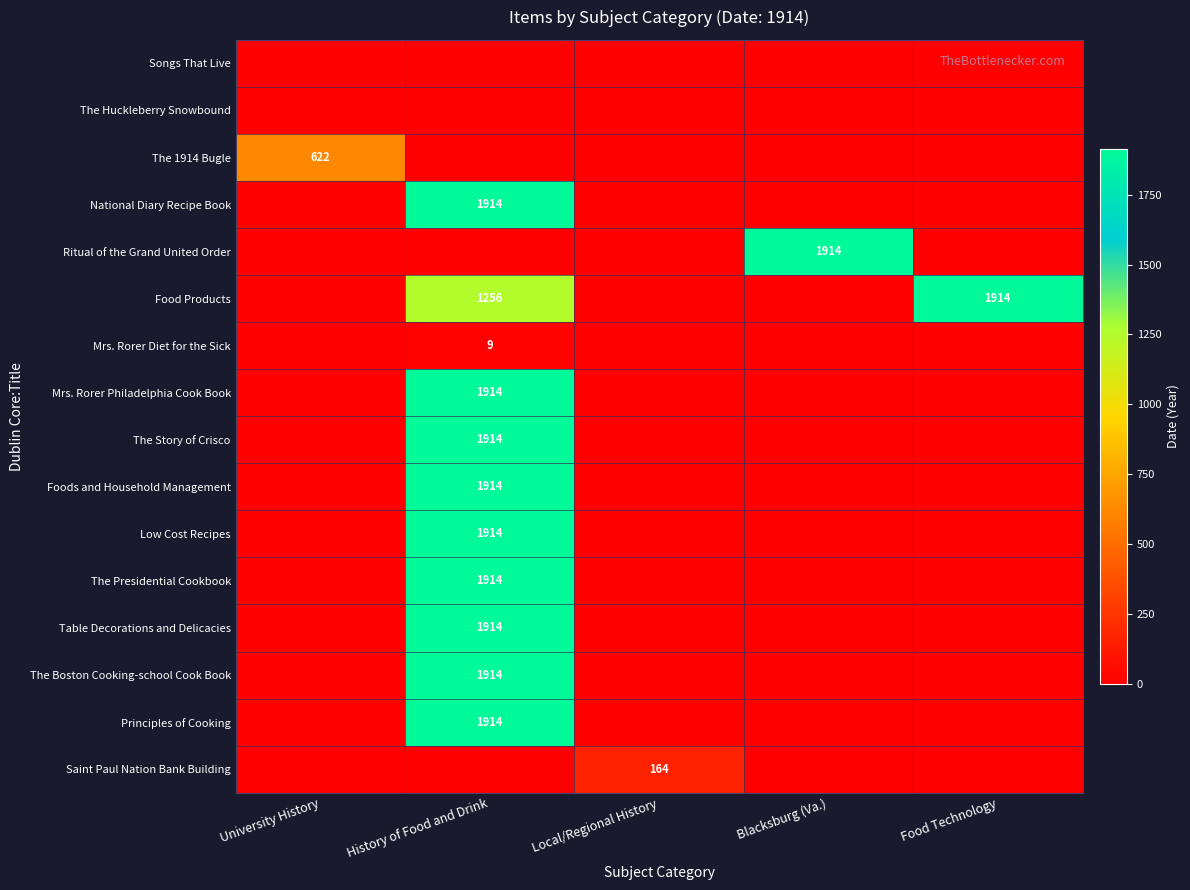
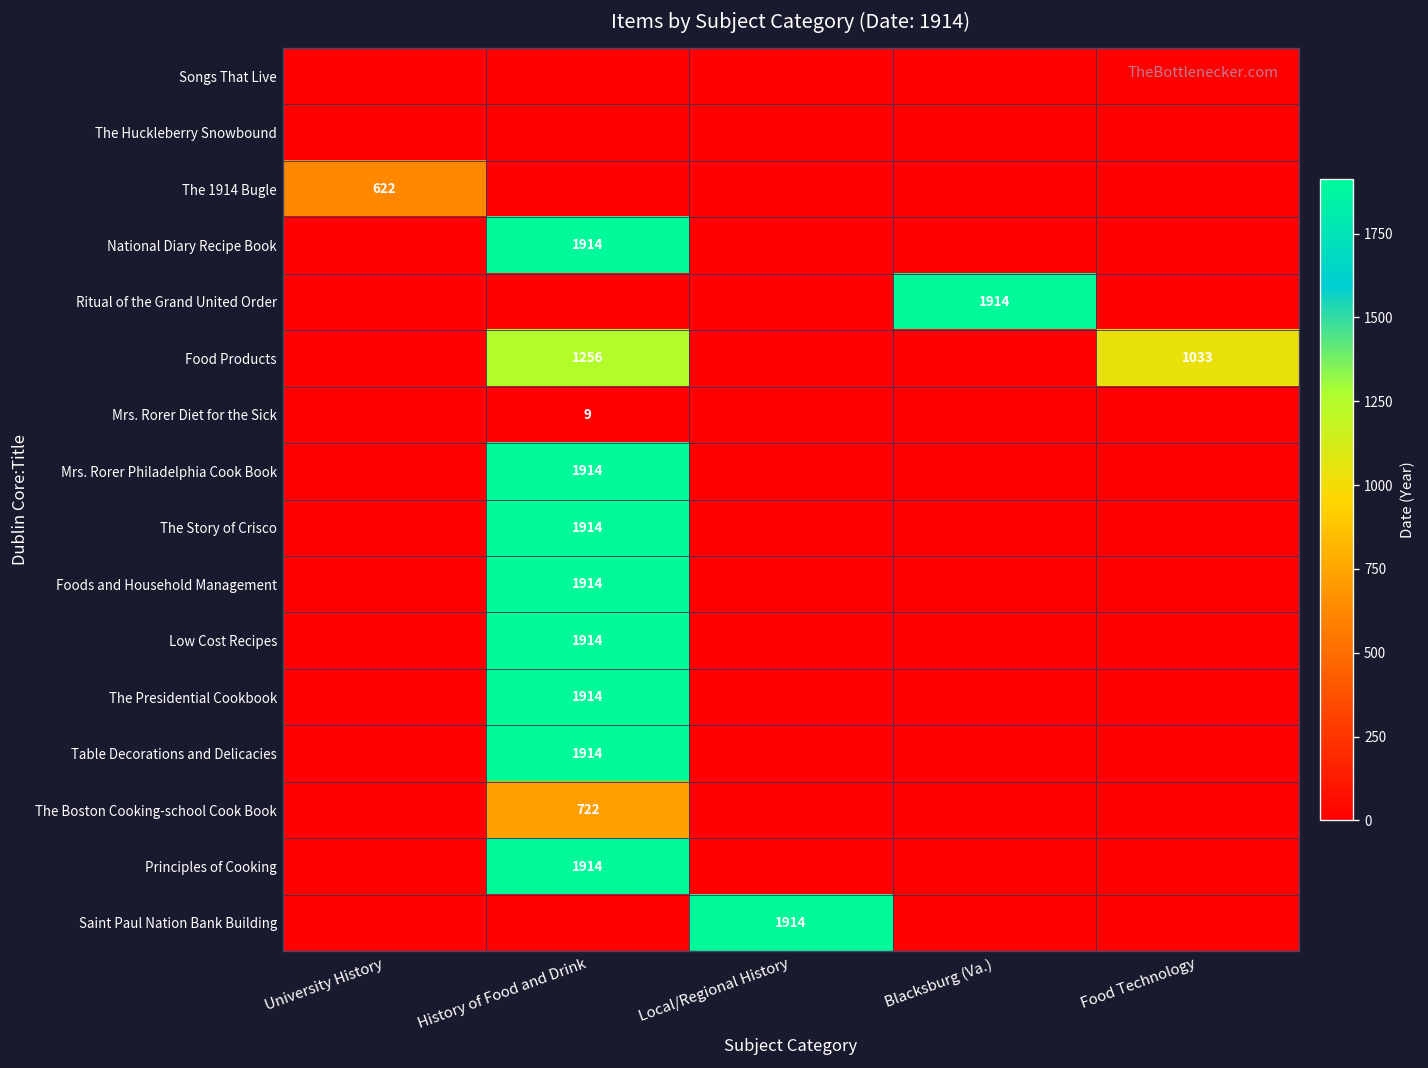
  {
    "The 1914 Bugle": {
      "University History": 622
    },
    "National Diary Recipe Book": {
      "History of Food and Drink": 1914
    },
    "Ritual of the Grand United Order": {
      "Blacksburg (Va.)": 1914
    },
    "Food Products": {
      "History of Food and Drink": 1256,
-     "Food Technology": 1914
+     "Food Technology": 1033
    },
    "Mrs. Rorer Diet for the Sick": {
      "History of Food and Drink": 9
    },
    "Mrs. Rorer Philadelphia Cook Book": {
      "History of Food and Drink": 1914
    },
    "The Story of Crisco": {
      "History of Food and Drink": 1914
    },
    "Foods and Household Management": {
      "History of Food and Drink": 1914
    },
    "Low Cost Recipes": {
      "History of Food and Drink": 1914
    },
    "The Presidential Cookbook": {
      "History of Food and Drink": 1914
    },
    "Table Decorations and Delicacies": {
      "History of Food and Drink": 1914
    },
    "The Boston Cooking-school Cook Book": {
-     "History of Food and Drink": 1914
+     "History of Food and Drink": 722
    },
    "Principles of Cooking": {
      "History of Food and Drink": 1914
    },
    "Saint Paul Nation Bank Building": {
-     "Local/Regional History": 164
+     "Local/Regional History": 1914
    }
  }
